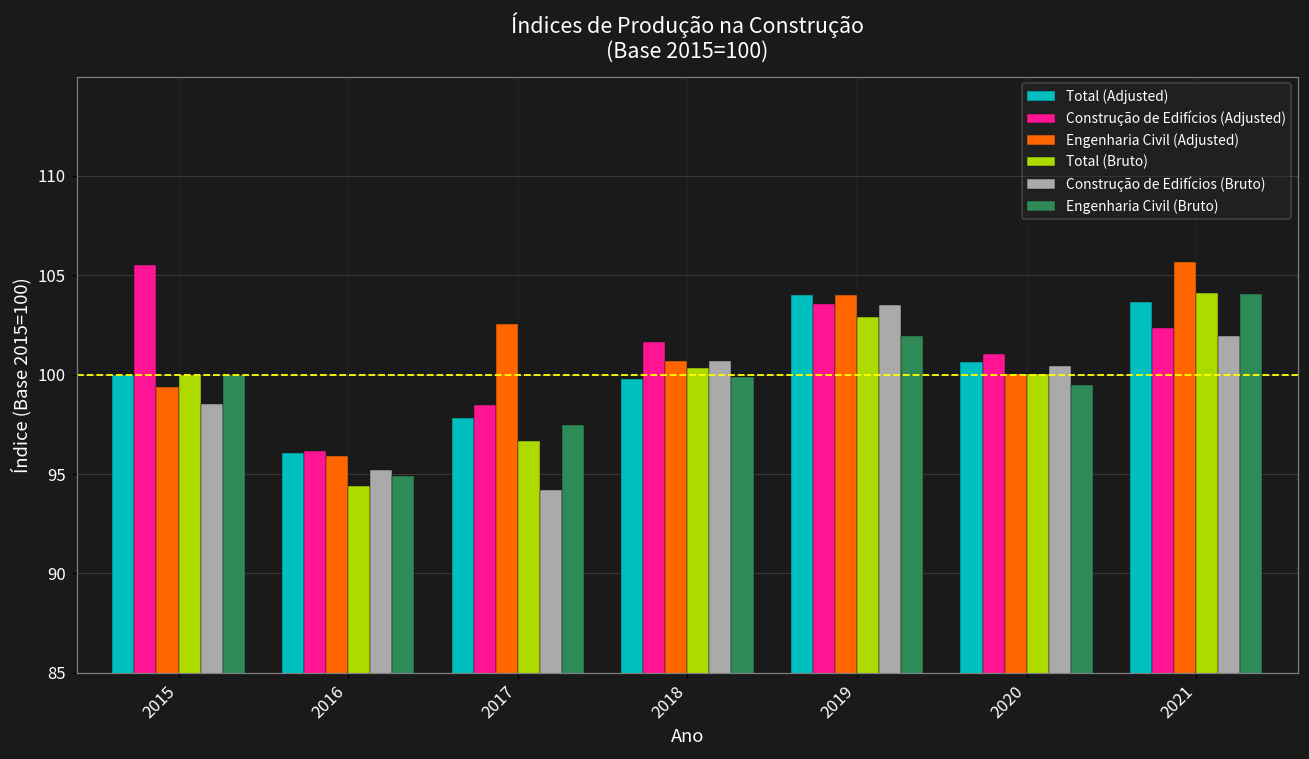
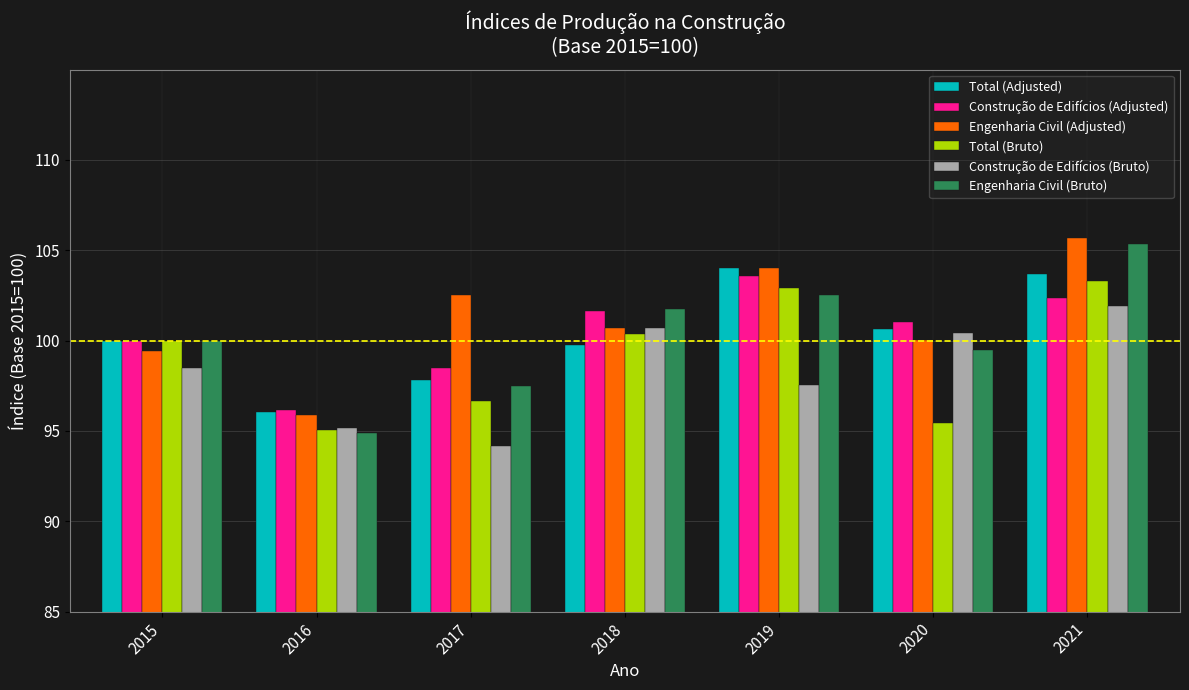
  {
    "Total (Adjusted)": {
      "2015": 100.0,
      "2016": 96.1,
      "2017": 97.8,
      "2018": 99.8,
      "2019": 104.0,
      "2020": 100.6,
      "2021": 103.7
    },
    "Construção de Edifícios (Adjusted)": {
-     "2015": 105.5,
+     "2015": 100.0,
      "2016": 96.2,
      "2017": 98.5,
      "2018": 101.6,
      "2019": 103.6,
      "2020": 101.0,
      "2021": 102.4
    },
    "Engenharia Civil (Adjusted)": {
      "2015": 99.4,
      "2016": 95.9,
      "2017": 102.6,
      "2018": 100.7,
      "2019": 104.0,
      "2020": 100.0,
      "2021": 105.7
    },
    "Total (Bruto)": {
      "2015": 100.0,
-     "2016": 94.4,
+     "2016": 95.1,
      "2017": 96.7,
      "2018": 100.4,
      "2019": 102.9,
-     "2020": 100.0,
-     "2021": 104.1
+     "2020": 95.4,
+     "2021": 103.3
    },
    "Construção de Edifícios (Bruto)": {
      "2015": 98.5,
      "2016": 95.2,
      "2017": 94.2,
      "2018": 100.7,
-     "2019": 103.5,
+     "2019": 97.5,
      "2020": 100.4,
      "2021": 101.9
    },
    "Engenharia Civil (Bruto)": {
      "2015": 100.0,
      "2016": 94.9,
      "2017": 97.5,
-     "2018": 99.9,
-     "2019": 102.0,
+     "2018": 101.7,
+     "2019": 102.6,
      "2020": 99.5,
-     "2021": 104.0
+     "2021": 105.3
    }
  }
